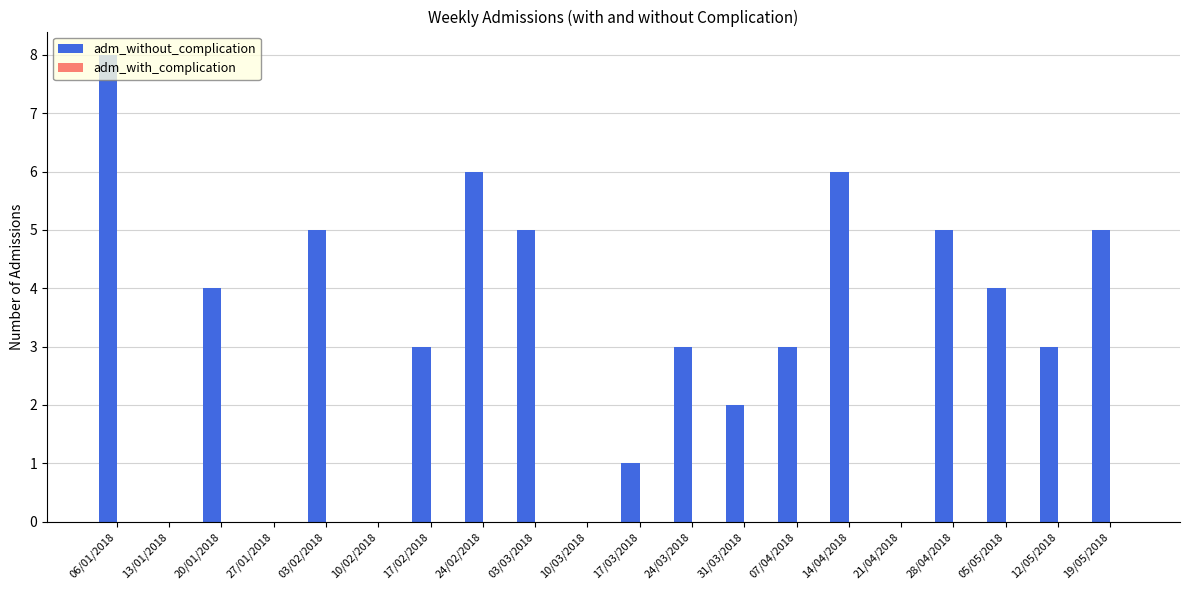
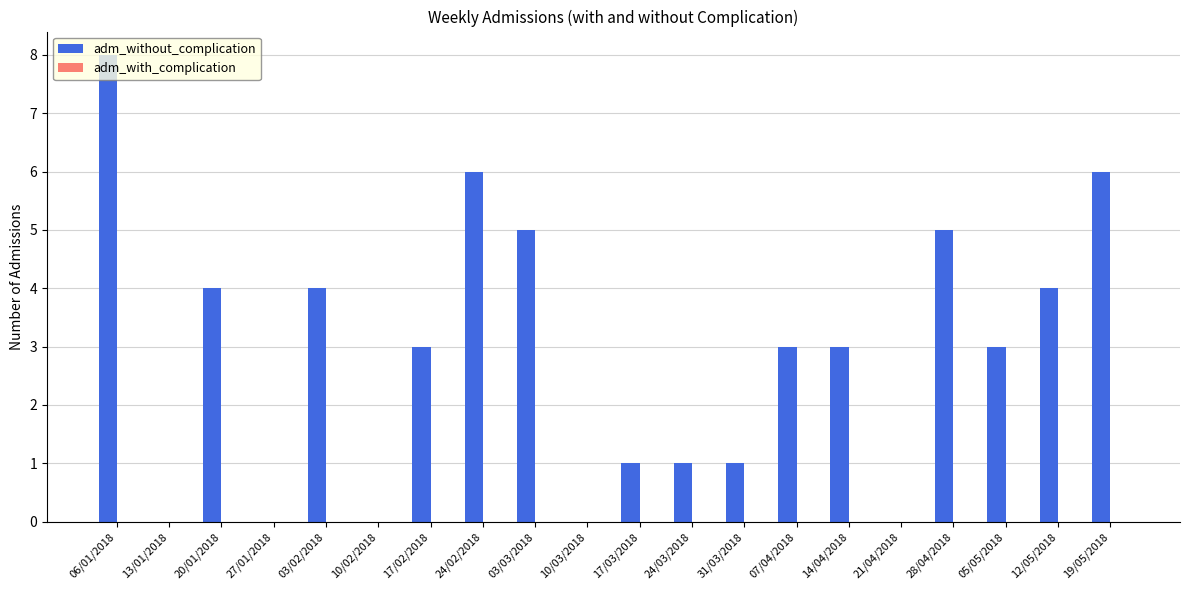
  {
    "adm_without_complication": {
      "13/01/2018": 0,
      "20/01/2018": 4,
      "27/01/2018": 0,
-     "03/02/2018": 5,
+     "03/02/2018": 4,
      "10/02/2018": 0,
      "17/02/2018": 3,
      "24/02/2018": 6,
      "03/03/2018": 5,
      "10/03/2018": 0,
      "17/03/2018": 1,
-     "24/03/2018": 3,
-     "31/03/2018": 2,
+     "24/03/2018": 1,
+     "31/03/2018": 1,
      "07/04/2018": 3,
-     "14/04/2018": 6,
+     "14/04/2018": 3,
      "21/04/2018": 0,
      "28/04/2018": 5,
-     "05/05/2018": 4,
-     "12/05/2018": 3,
-     "19/05/2018": 5
+     "05/05/2018": 3,
+     "12/05/2018": 4,
+     "19/05/2018": 6
    },
    "adm_with_complication": {
      "06/01/2018": 0,
      "13/01/2018": 0,
      "20/01/2018": 0,
      "27/01/2018": 0,
      "03/02/2018": 0,
      "10/02/2018": 0,
      "17/02/2018": 0,
      "24/02/2018": 0,
      "03/03/2018": 0,
      "10/03/2018": 0,
      "17/03/2018": 0,
      "24/03/2018": 0,
      "31/03/2018": 0,
      "07/04/2018": 0,
      "14/04/2018": 0,
      "21/04/2018": 0,
      "28/04/2018": 0,
      "05/05/2018": 0,
      "12/05/2018": 0,
      "19/05/2018": 0
    }
  }
